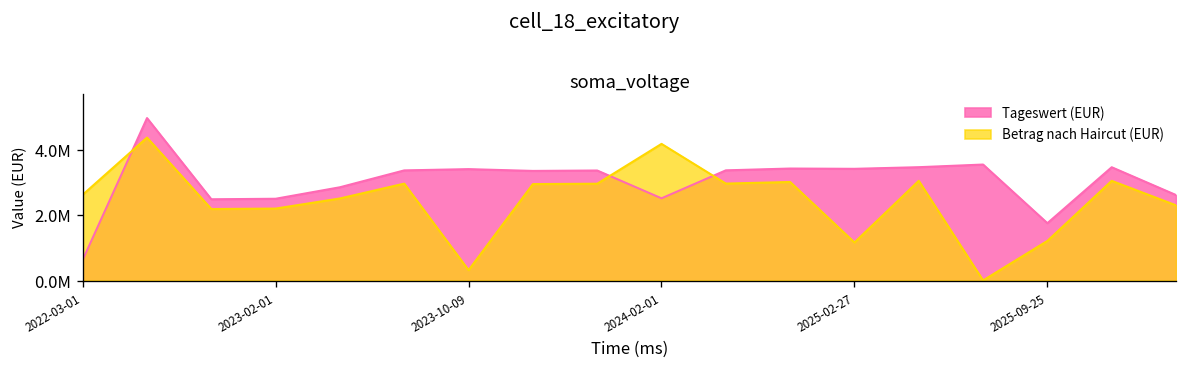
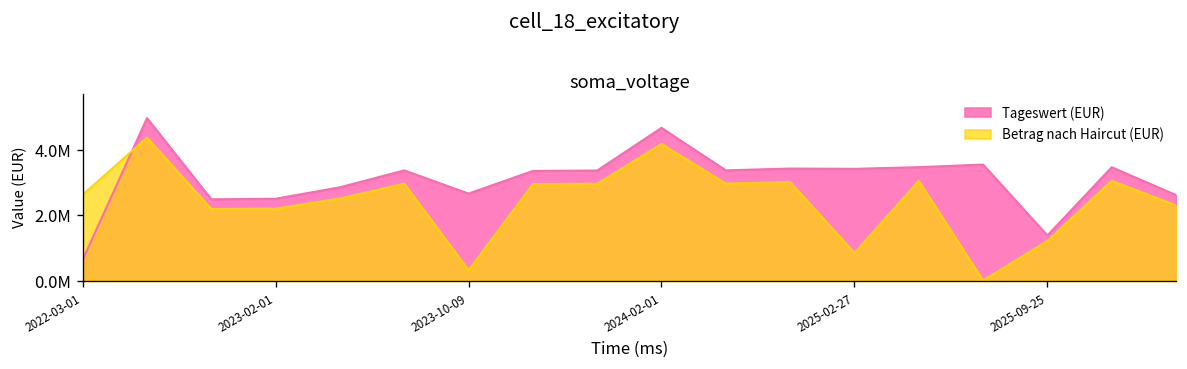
  {
    "Tageswert (EUR)": {
      "2022-03-01": 600000,
      "2023-02-01": 2500000,
-     "2023-10-09": 3400000,
-     "2024-02-01": 2500000,
+     "2023-10-09": 2700000,
+     "2024-02-01": 4700000,
      "2025-02-27": 3400000,
-     "2025-09-25": 1800000
+     "2025-09-25": 1400000
    },
    "Betrag nach Haircut (EUR)": {
      "2022-03-01": 2600000,
      "2023-02-01": 2200000,
      "2023-10-09": 300000,
      "2024-02-01": 4200000,
-     "2025-02-27": 1200000,
+     "2025-02-27": 800000,
      "2025-09-25": 1200000
    }
  }
